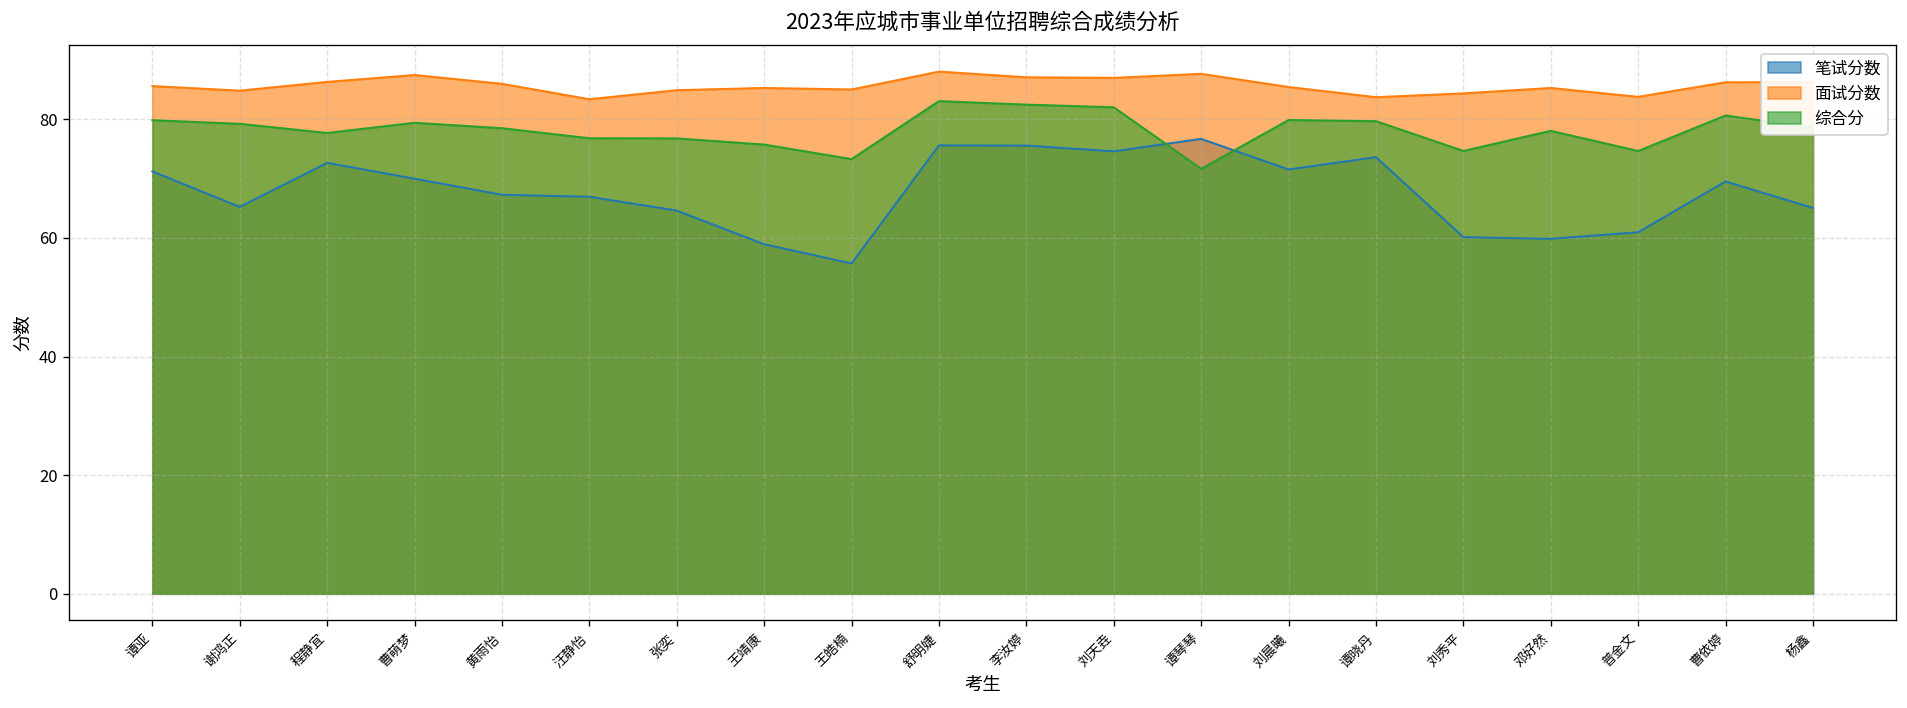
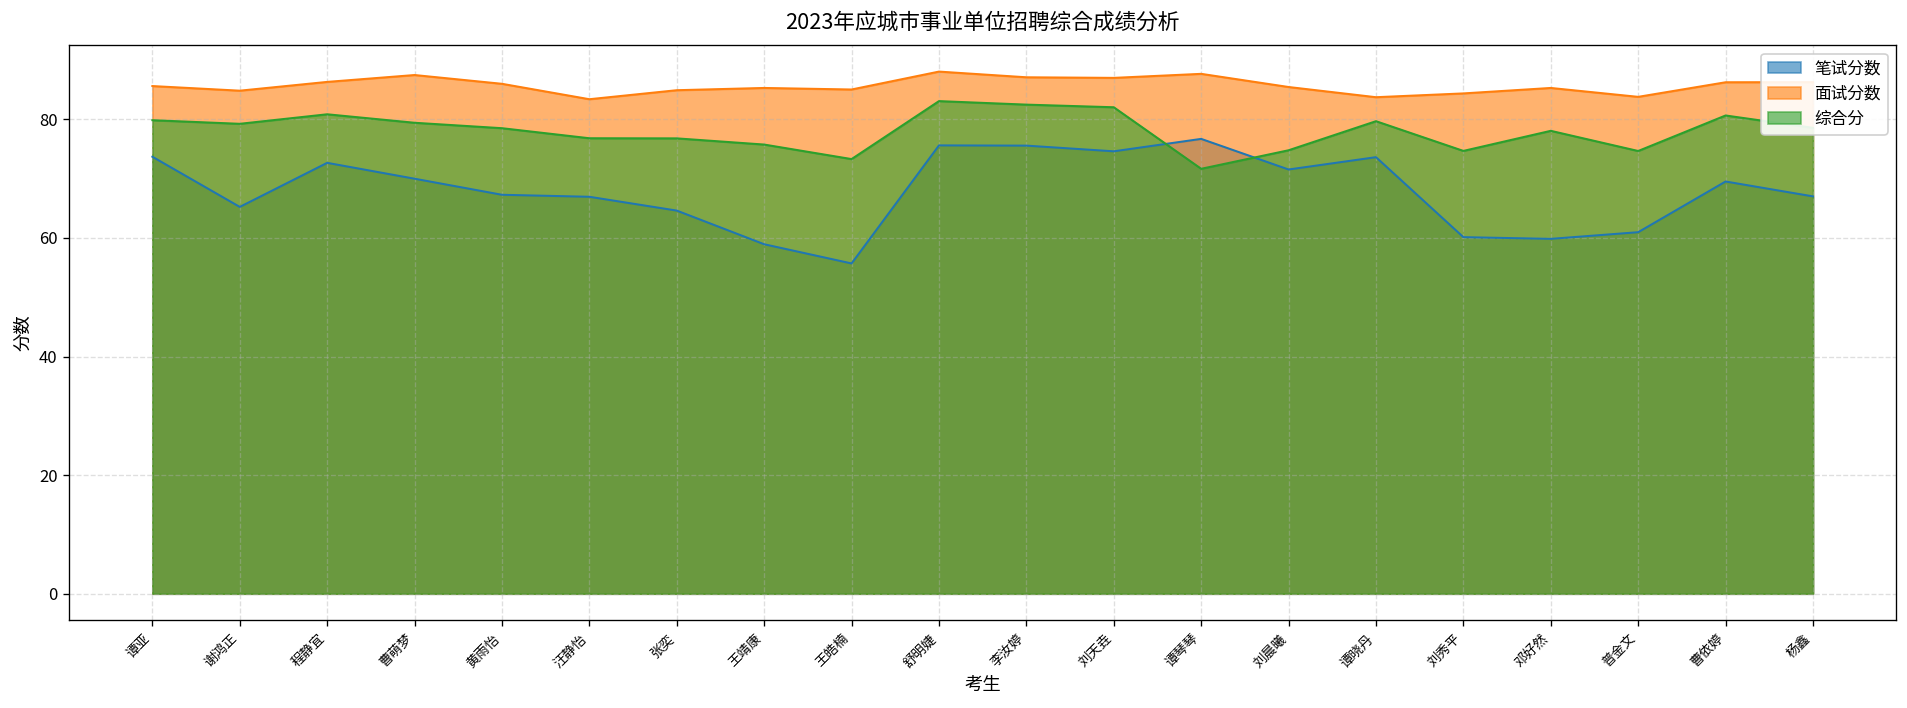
  {
    "笔试分数": {
-     "谭亚": 71,
+     "谭亚": 74,
      "谢鸿正": 65,
      "程静宜": 73,
      "曹萌梦": 70,
      "黄雨怡": 67,
      "汪静怡": 67,
      "张奕": 65,
      "王靖康": 59,
      "王皓楠": 56,
      "舒明婕": 76,
      "李汝婷": 76,
      "刘天垚": 75,
      "谭琴琴": 77,
      "刘晨曦": 72,
      "谭晓丹": 74,
      "刘秀平": 60,
      "邓好然": 60,
      "普金文": 61,
      "曹依婷": 70,
-     "杨鑫": 65
+     "杨鑫": 67
    },
    "面试分数": {
      "谭亚": 86,
      "谢鸿正": 85,
      "程静宜": 86,
      "曹萌梦": 87,
      "黄雨怡": 86,
      "汪静怡": 83,
      "张奕": 85,
      "王靖康": 85,
      "王皓楠": 85,
      "舒明婕": 88,
      "李汝婷": 87,
      "刘天垚": 87,
      "谭琴琴": 88,
      "刘晨曦": 85,
      "谭晓丹": 84,
      "刘秀平": 84,
      "邓好然": 85,
      "普金文": 84,
      "曹依婷": 86
    },
    "综合分": {
      "谭亚": 80,
      "谢鸿正": 79,
-     "程静宜": 78,
+     "程静宜": 81,
      "曹萌梦": 79,
      "黄雨怡": 79,
      "汪静怡": 77,
      "张奕": 77,
      "王靖康": 76,
      "王皓楠": 73,
      "舒明婕": 83,
      "李汝婷": 82,
      "刘天垚": 82,
      "谭琴琴": 72,
-     "刘晨曦": 80,
+     "刘晨曦": 75,
      "谭晓丹": 80,
      "刘秀平": 75,
      "邓好然": 78,
      "普金文": 75,
      "曹依婷": 81
    }
  }
